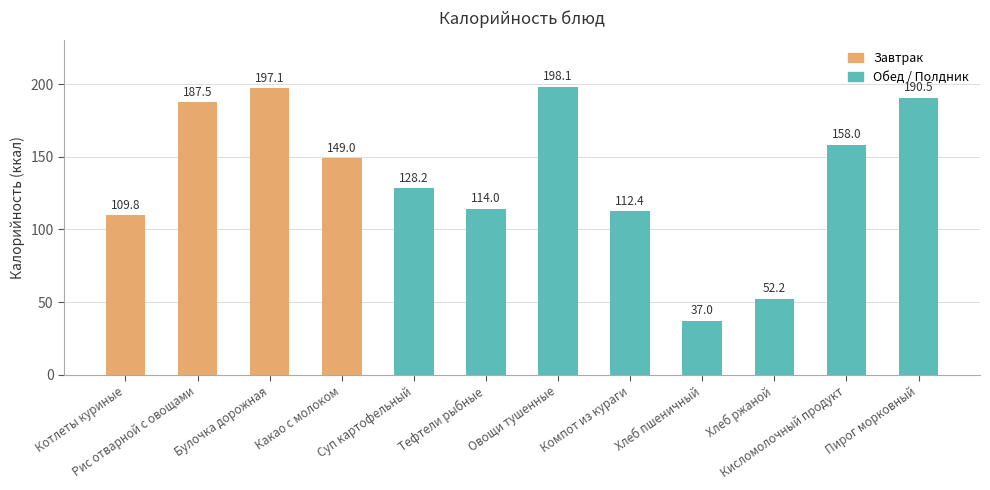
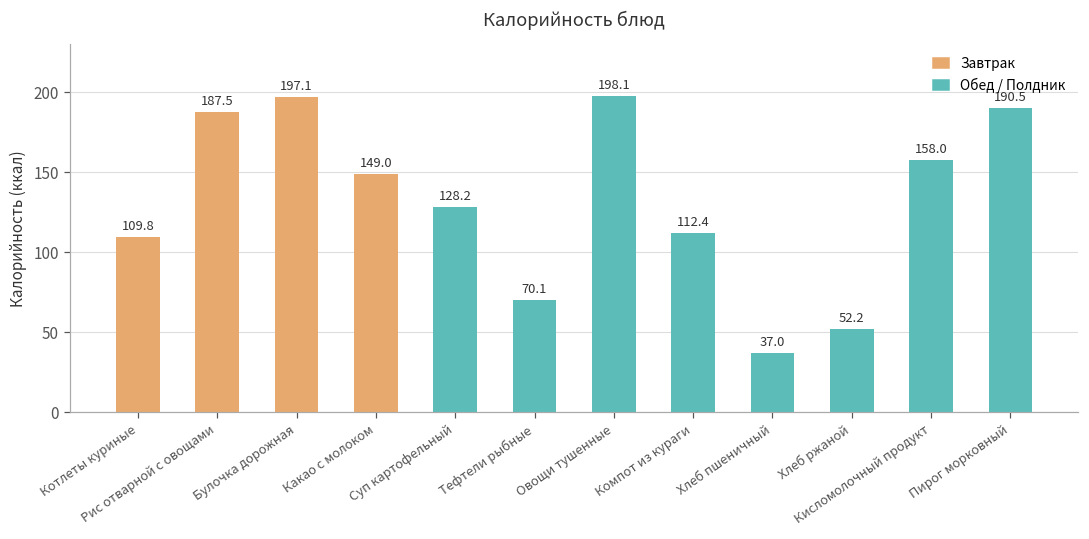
  {
    "Котлеты куриные": 109.8,
    "Рис отварной с овощами": 187.5,
    "Булочка дорожная": 197.1,
    "Какао с молоком": 149.0,
    "Суп картофельный": 128.2,
-   "Тефтели рыбные": 114.0,
+   "Тефтели рыбные": 70.1,
    "Овощи тушенные": 198.1,
    "Компот из кураги": 112.4,
    "Хлеб пшеничный": 37.0,
    "Хлеб ржаной": 52.2,
    "Кисломолочный продукт": 158.0,
    "Пирог морковный": 190.5
  }
